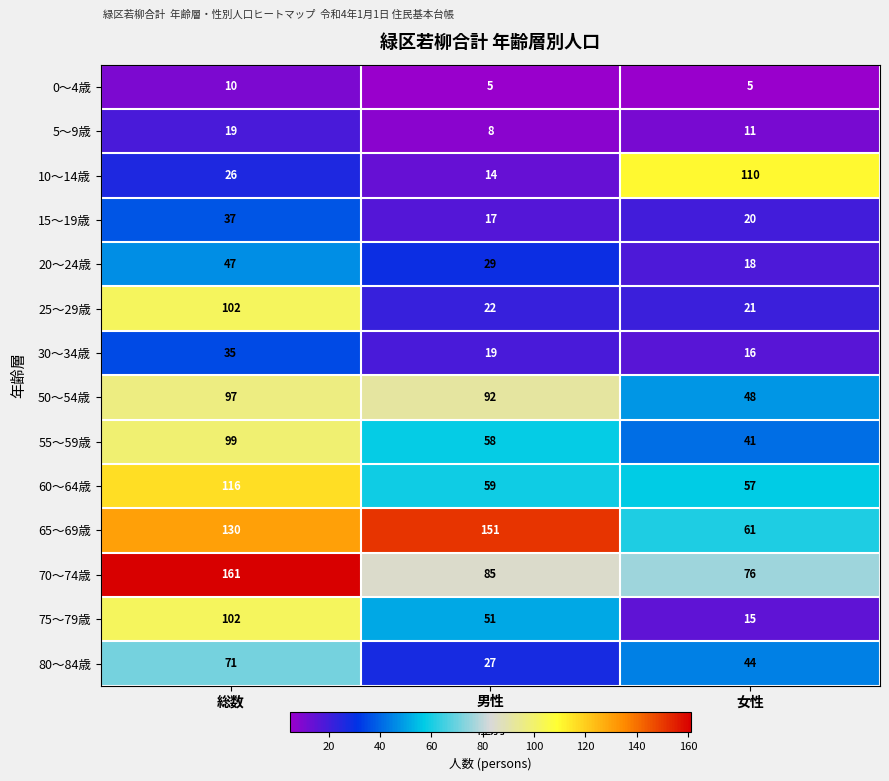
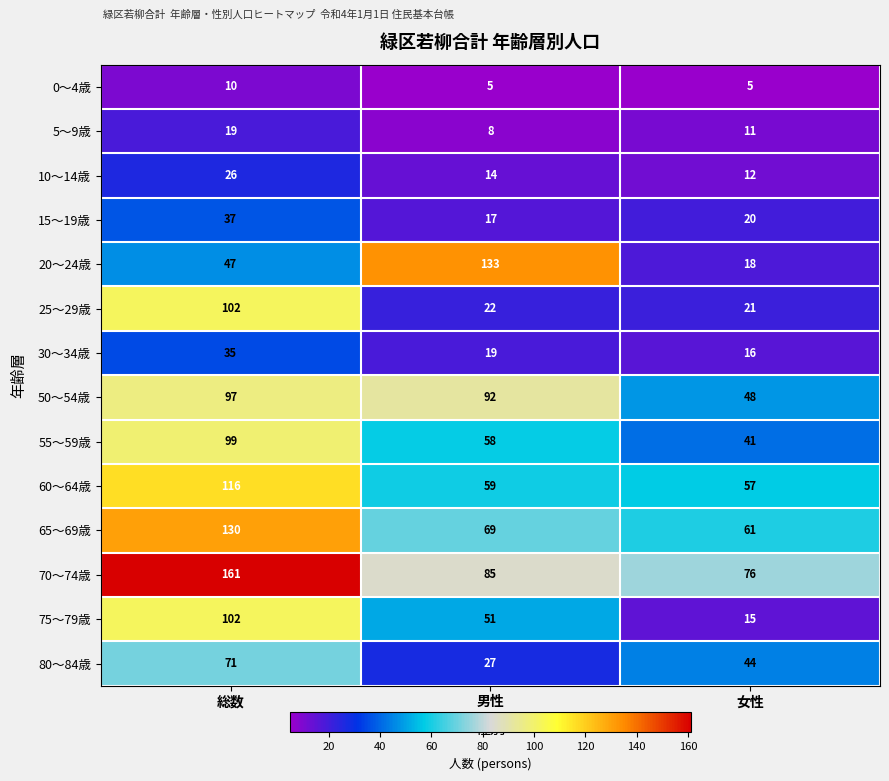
  {
    "0～4歳": {
      "総数": 10,
      "男性": 5,
      "女性": 5
    },
    "5～9歳": {
      "総数": 19,
      "男性": 8,
      "女性": 11
    },
    "10～14歳": {
      "総数": 26,
      "男性": 14,
-     "女性": 110
+     "女性": 12
    },
    "15～19歳": {
      "総数": 37,
      "男性": 17,
      "女性": 20
    },
    "20～24歳": {
      "総数": 47,
-     "男性": 29,
+     "男性": 133,
      "女性": 18
    },
    "25～29歳": {
      "総数": 102,
      "男性": 22,
      "女性": 21
    },
    "30～34歳": {
      "総数": 35,
      "男性": 19,
      "女性": 16
    },
    "50～54歳": {
      "総数": 97,
      "男性": 92,
      "女性": 48
    },
    "55～59歳": {
      "総数": 99,
      "男性": 58,
      "女性": 41
    },
    "60～64歳": {
      "総数": 116,
      "男性": 59,
      "女性": 57
    },
    "65～69歳": {
      "総数": 130,
-     "男性": 151,
+     "男性": 69,
      "女性": 61
    },
    "70～74歳": {
      "総数": 161,
      "男性": 85,
      "女性": 76
    },
    "75～79歳": {
      "総数": 102,
      "男性": 51,
      "女性": 15
    },
    "80～84歳": {
      "総数": 71,
      "男性": 27,
      "女性": 44
    }
  }
